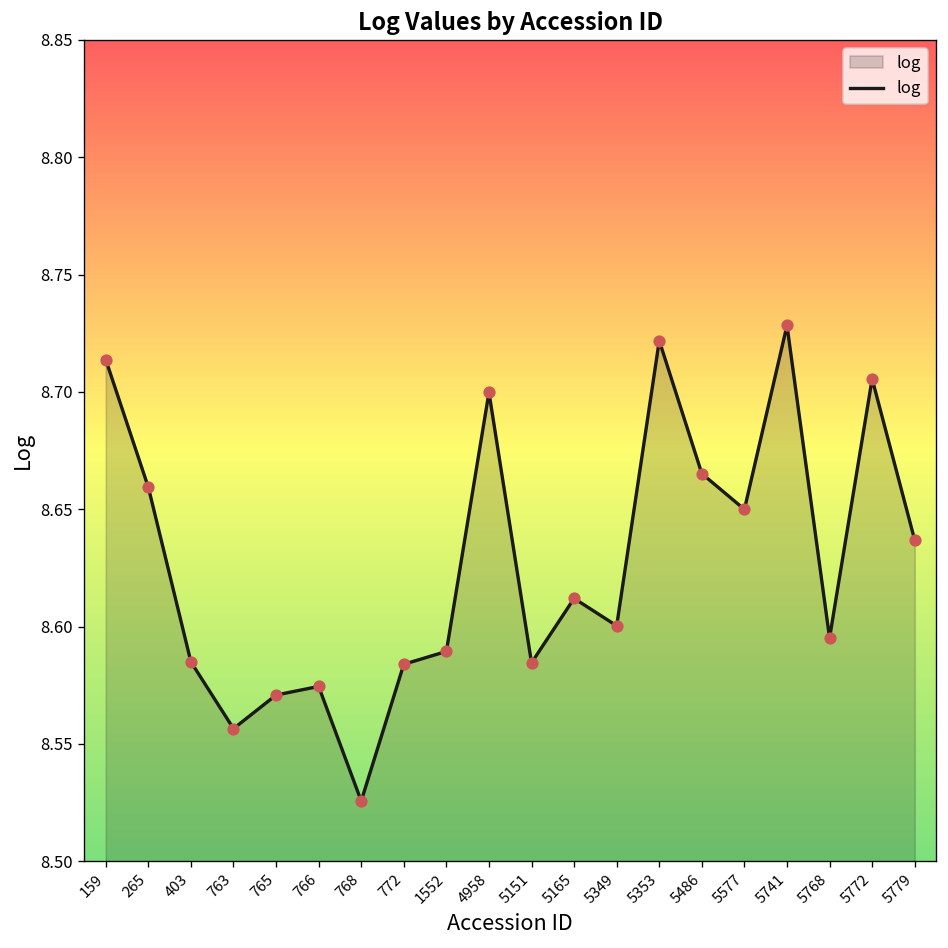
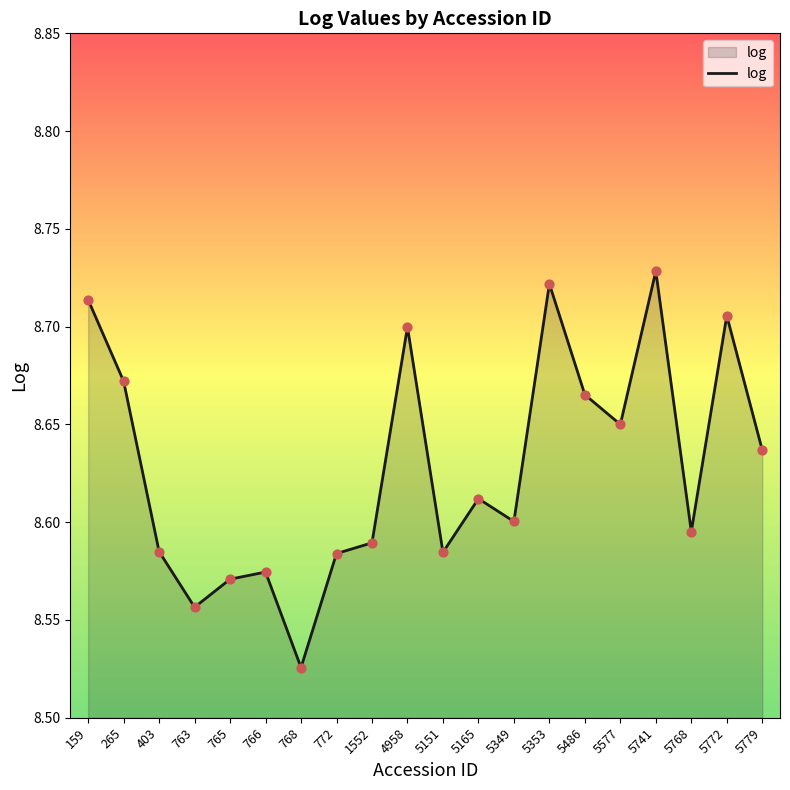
  {
    "159": 8.714,
-   "265": 8.659,
+   "265": 8.672,
    "403": 8.585,
    "763": 8.557,
    "765": 8.571,
    "766": 8.575,
    "768": 8.526,
    "772": 8.584,
    "1552": 8.589,
    "4958": 8.700,
    "5151": 8.585,
    "5165": 8.612,
    "5349": 8.600,
    "5353": 8.722,
    "5486": 8.665,
    "5577": 8.650,
    "5741": 8.728,
    "5768": 8.595,
    "5772": 8.706,
    "5779": 8.637
  }
